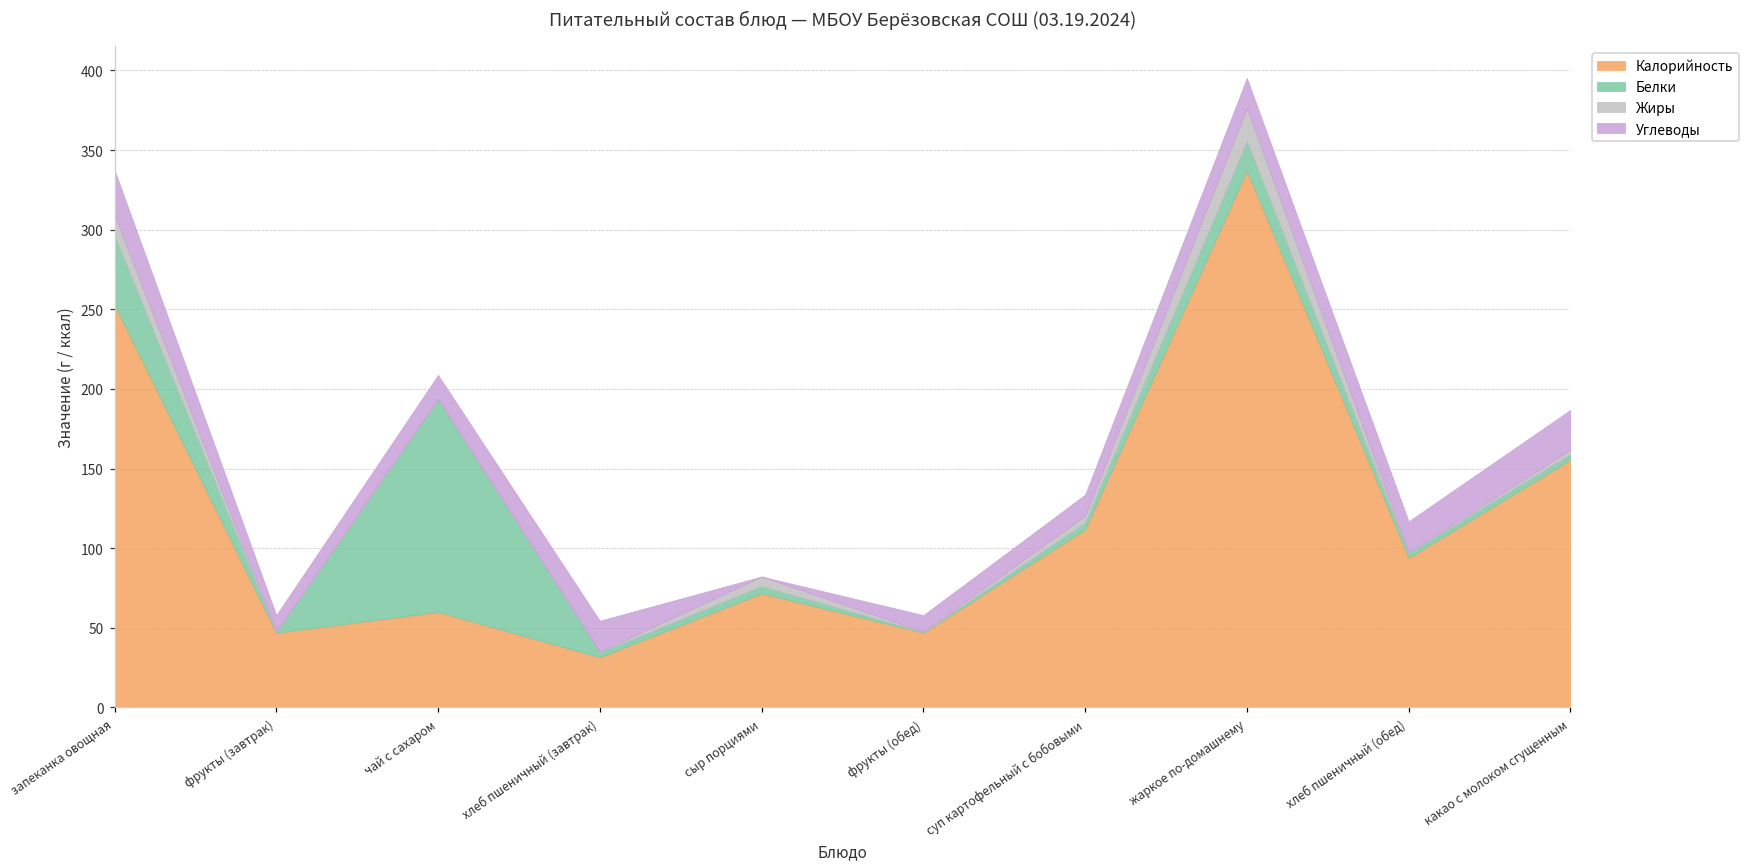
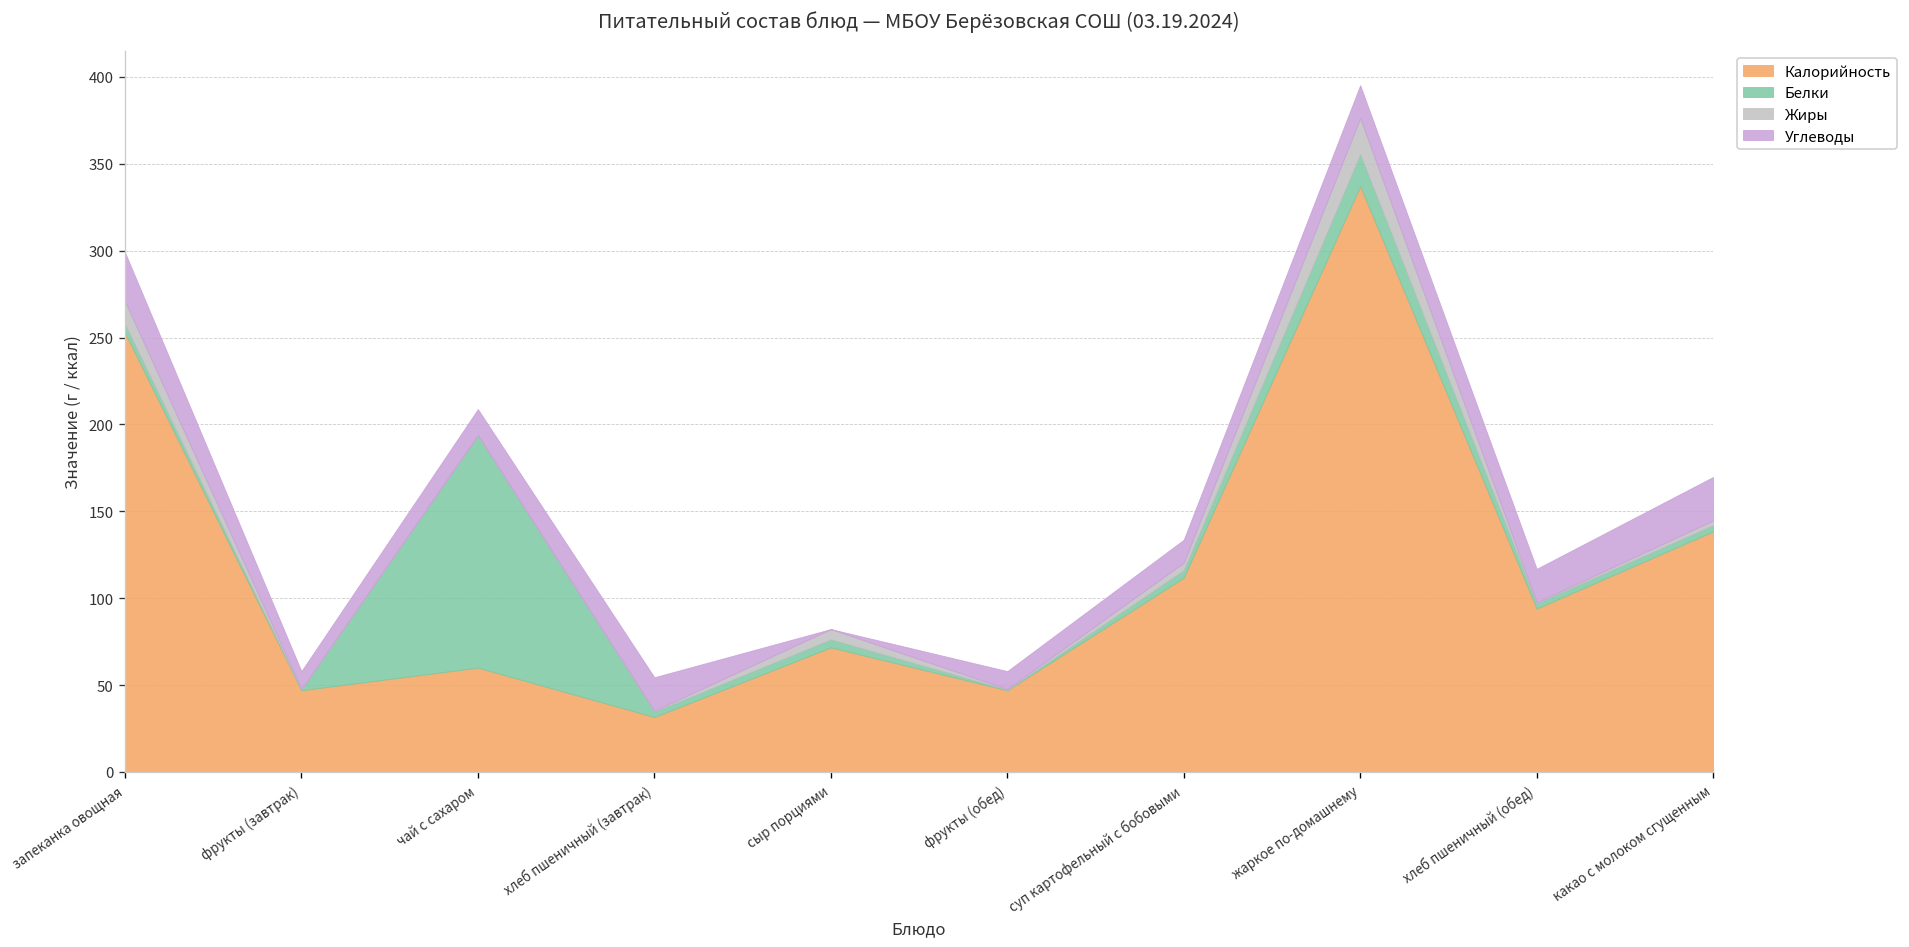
  {
    "Калорийность": {
      "запеканка овощная": 253,
      "чай с сахаром": 60,
      "хлеб пшеничный (завтрак)": 32,
      "сыр порциями": 72,
      "суп картофельный с бобовыми": 112,
      "жаркое по-домашнему": 337,
      "хлеб пшеничный (обед)": 94,
-     "какао с молоком сгущенным": 156
+     "какао с молоком сгущенным": 138
    },
    "Белки": {
-     "запеканка овощная": 43,
+     "запеканка овощная": 5,
      "сыр порциями": 5,
      "суп картофельный с бобовыми": 4,
      "жаркое по-домашнему": 19,
      "какао с молоком сгущенным": 4
    }
  }
